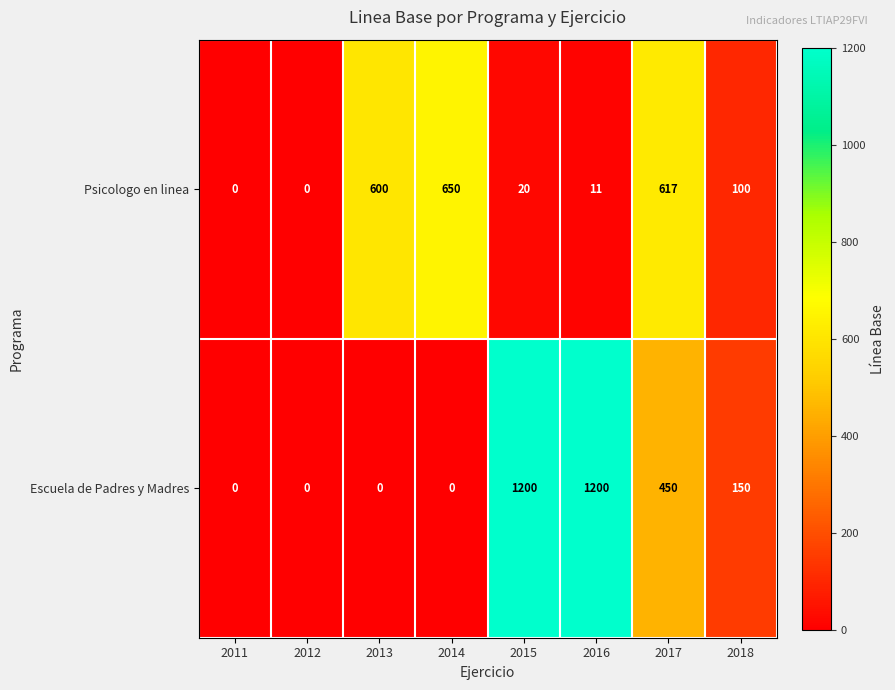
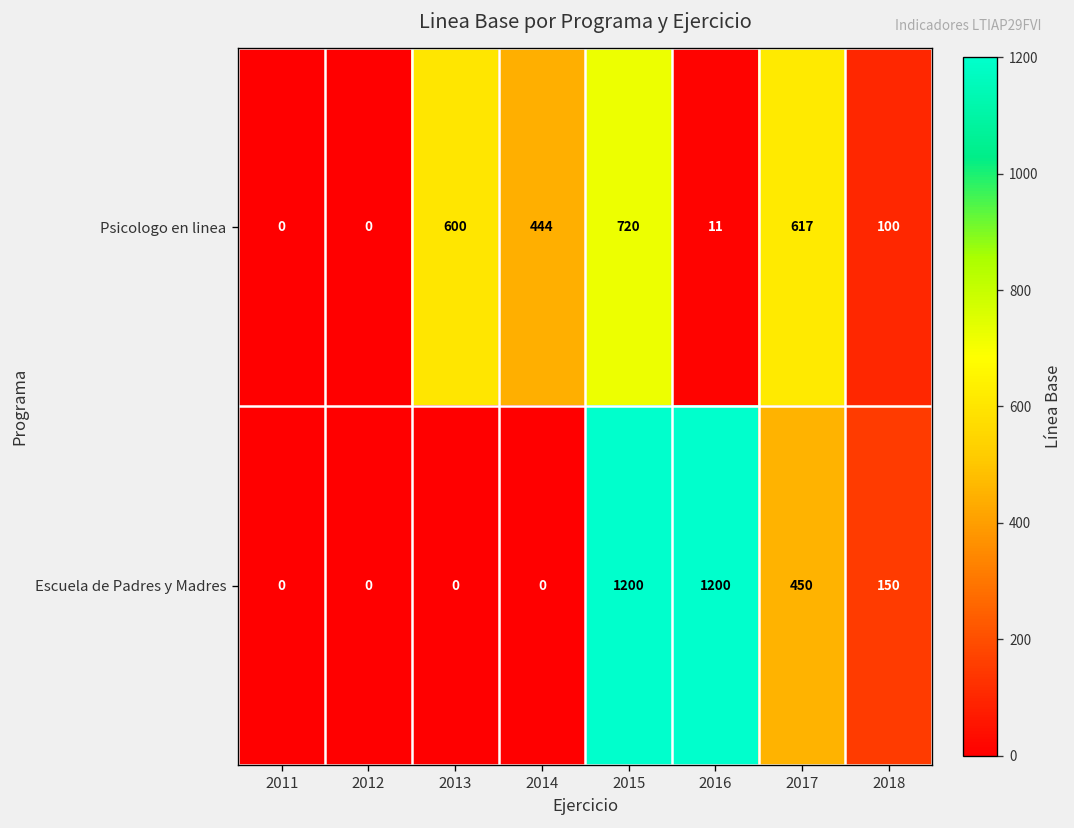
  {
    "Psicologo en linea": {
      "2011": 0,
      "2012": 0,
      "2013": 600,
-     "2014": 650,
-     "2015": 20,
+     "2014": 444,
+     "2015": 720,
      "2016": 11,
      "2017": 617,
      "2018": 100
    },
    "Escuela de Padres y Madres": {
      "2011": 0,
      "2012": 0,
      "2013": 0,
      "2014": 0,
      "2015": 1200,
      "2016": 1200,
      "2017": 450,
      "2018": 150
    }
  }
